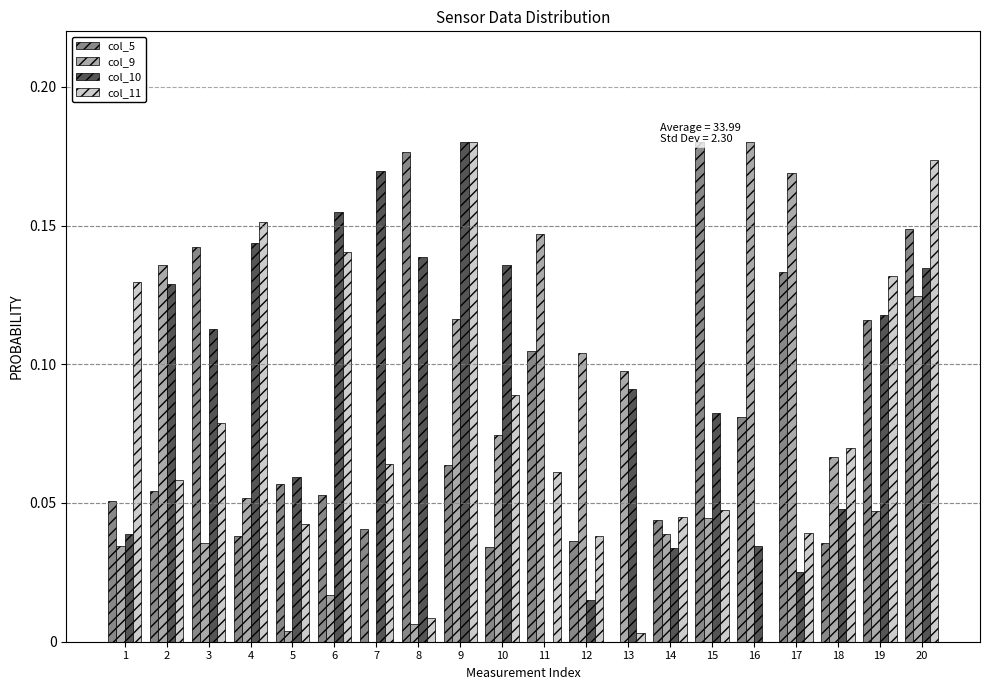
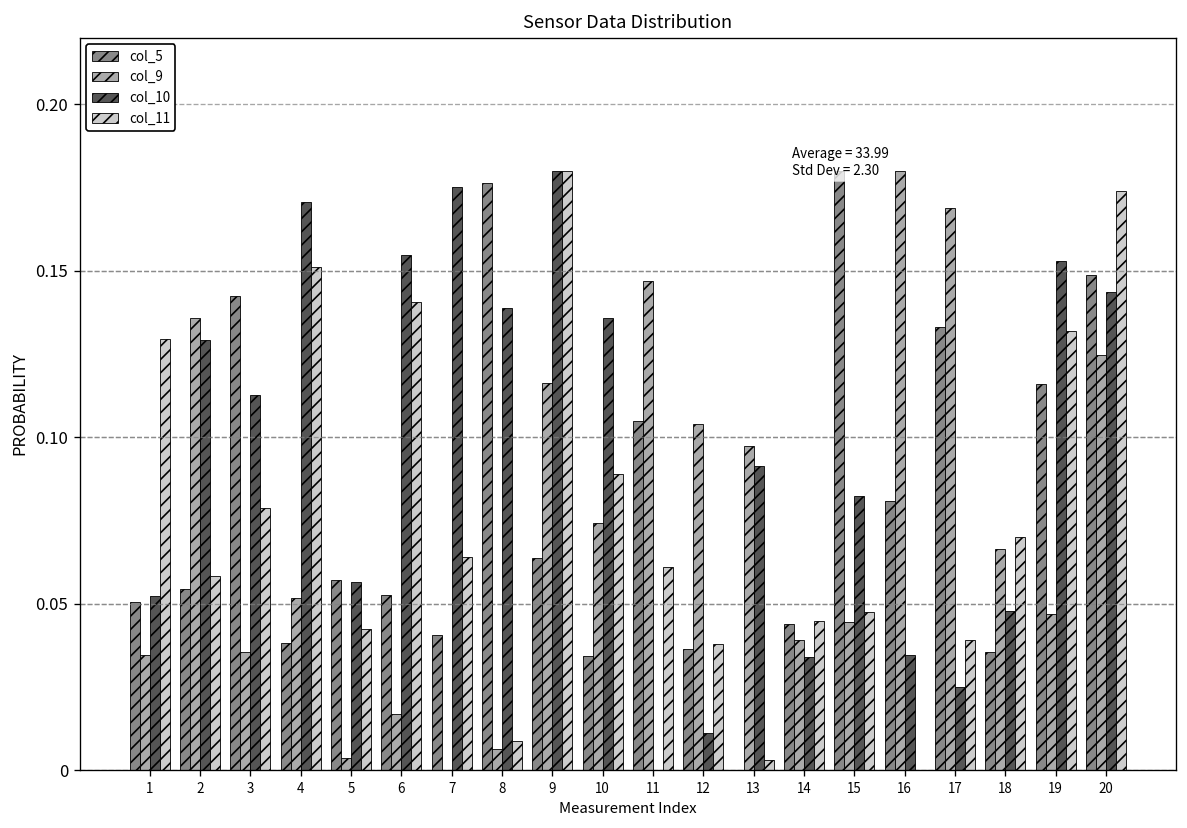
  {
    "col_10": {
-     "1": 0.039,
+     "1": 0.052,
      "2": 0.129,
      "3": 0.113,
-     "4": 0.144,
-     "5": 0.059,
+     "4": 0.171,
+     "5": 0.056,
      "6": 0.155,
-     "7": 0.170,
+     "7": 0.175,
      "8": 0.139,
      "9": 0.180,
      "10": 0.136,
      "11": 0.000,
-     "12": 0.015,
+     "12": 0.011,
      "13": 0.091,
      "14": 0.034,
      "15": 0.082,
      "16": 0.035,
      "17": 0.025,
      "18": 0.048,
-     "19": 0.118,
-     "20": 0.135
+     "19": 0.153,
+     "20": 0.143
    }
  }
